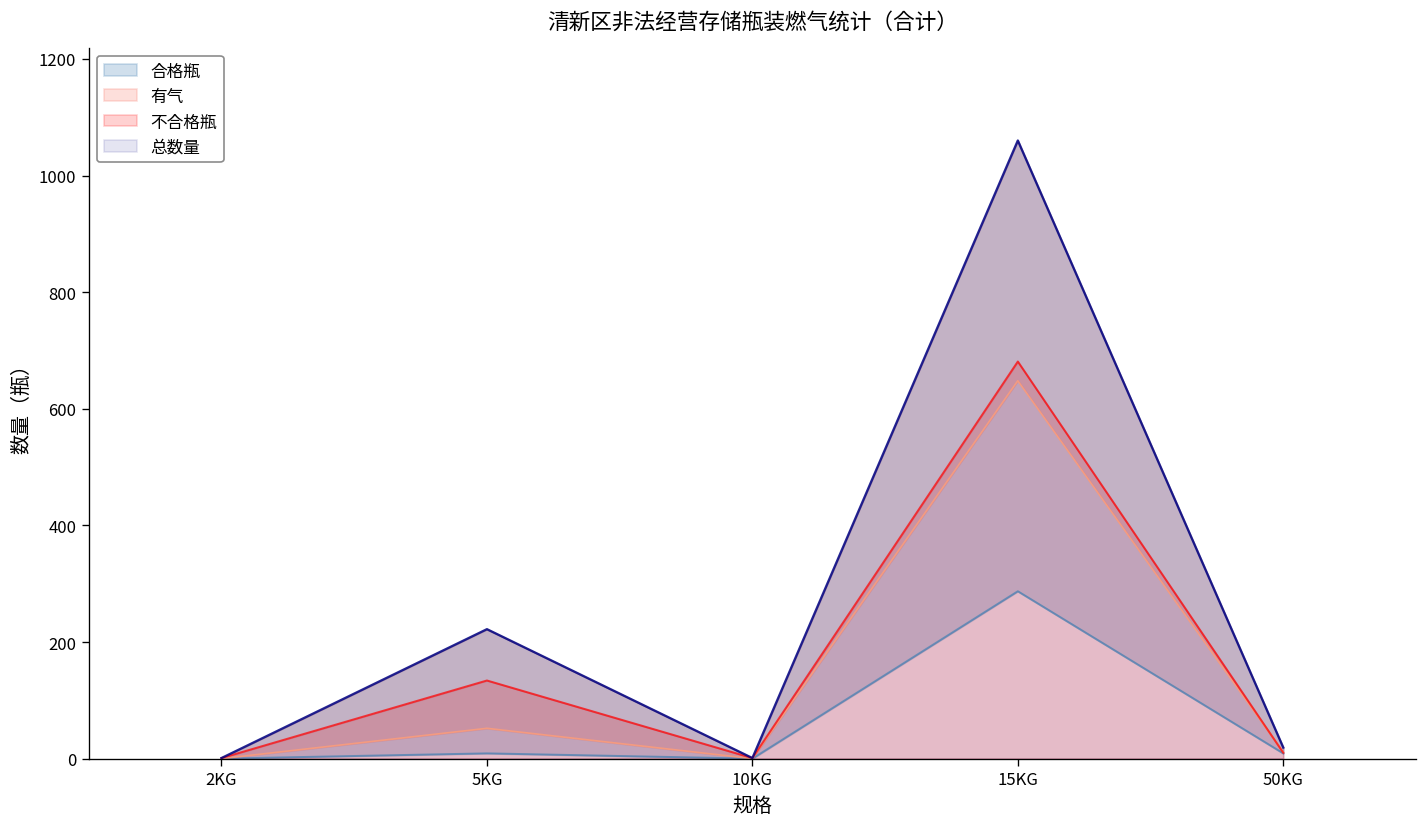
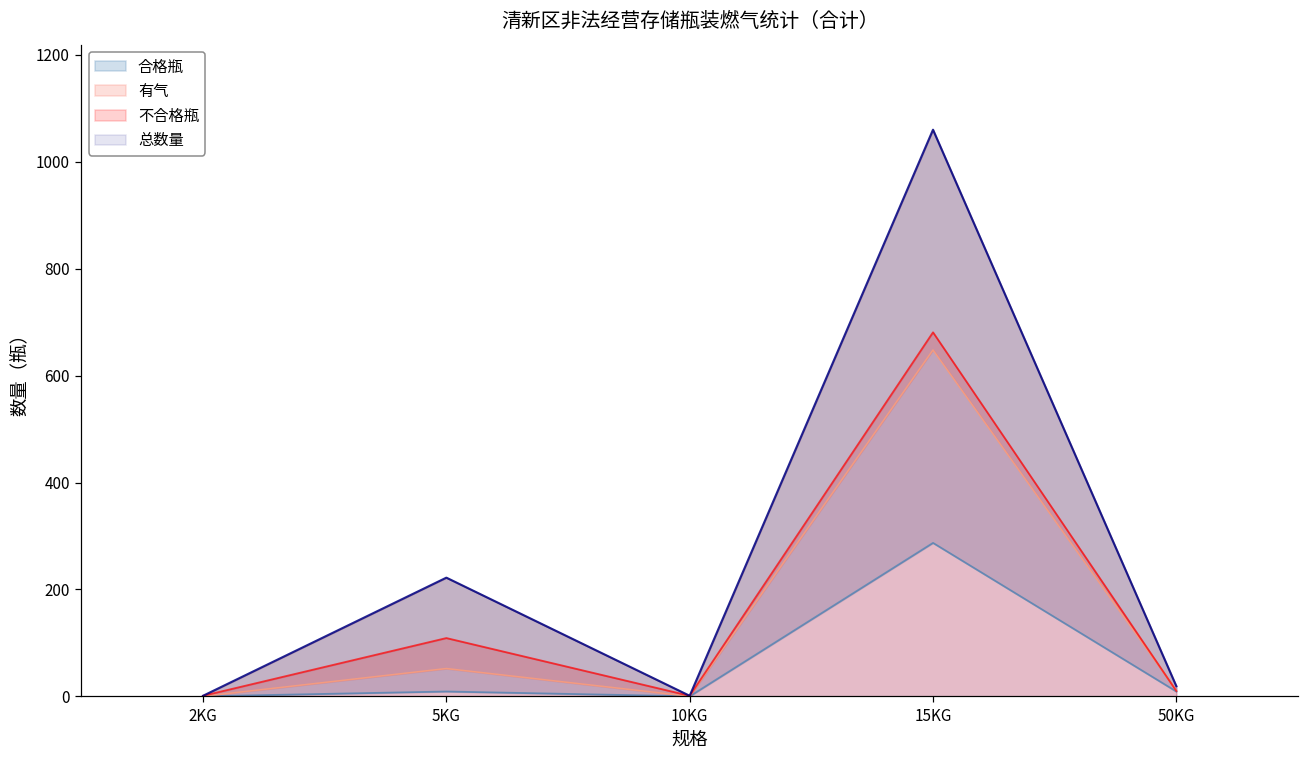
  {
    "不合格瓶": {
-     "5KG": 130,
+     "5KG": 110,
      "15KG": 680
    },
    "总数量": {
      "5KG": 220,
      "15KG": 1060,
      "50KG": 20
    }
  }
